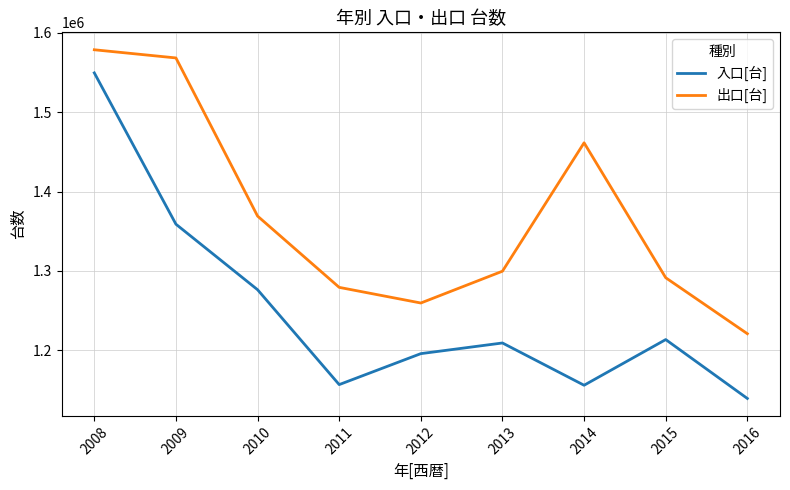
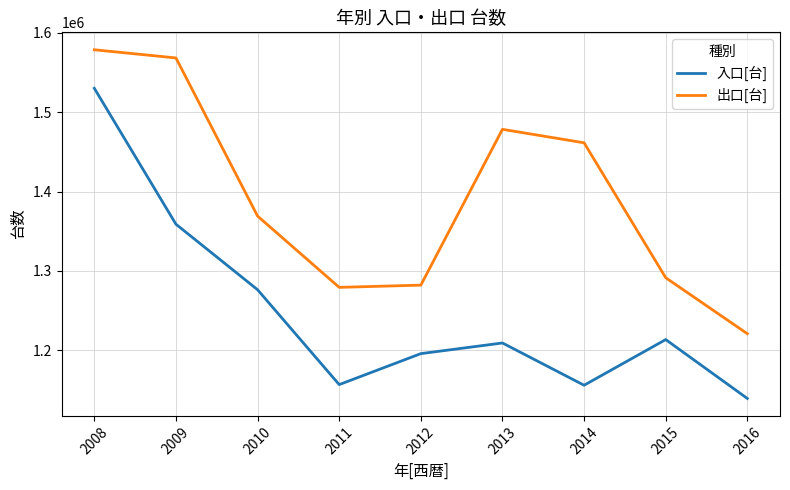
  {
    "入口[台]": {
-     "2008": 1550000,
+     "2008": 1530000,
      "2009": 1360000,
      "2010": 1280000,
      "2011": 1160000,
      "2012": 1200000,
      "2013": 1210000,
      "2014": 1160000,
      "2015": 1210000,
      "2016": 1140000
    },
    "出口[台]": {
      "2008": 1580000,
      "2009": 1570000,
      "2010": 1370000,
      "2011": 1280000,
-     "2012": 1260000,
-     "2013": 1300000,
+     "2012": 1280000,
+     "2013": 1480000,
      "2014": 1460000,
      "2015": 1290000,
      "2016": 1220000
    }
  }
